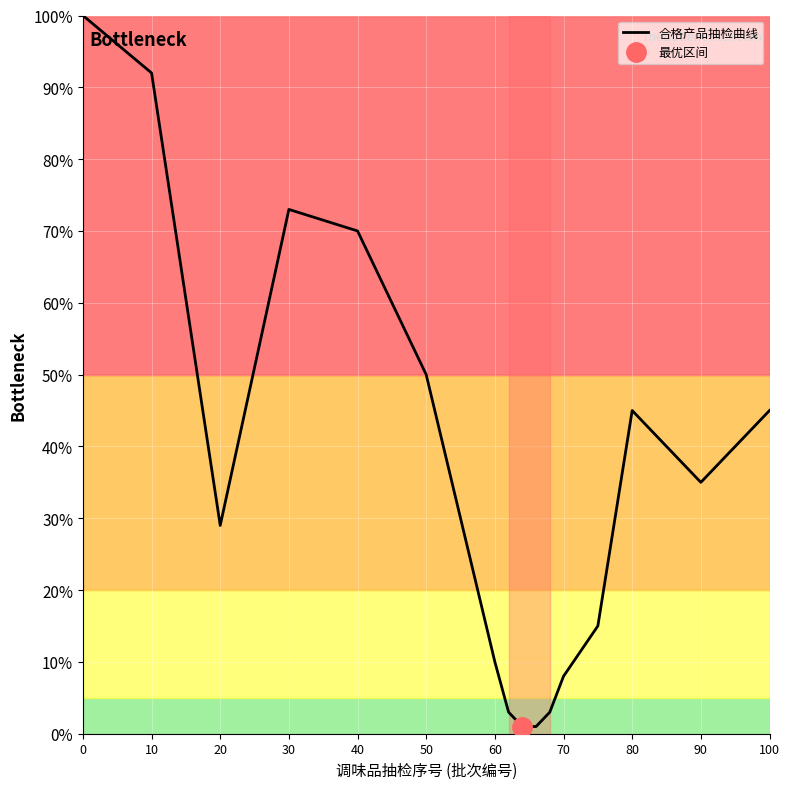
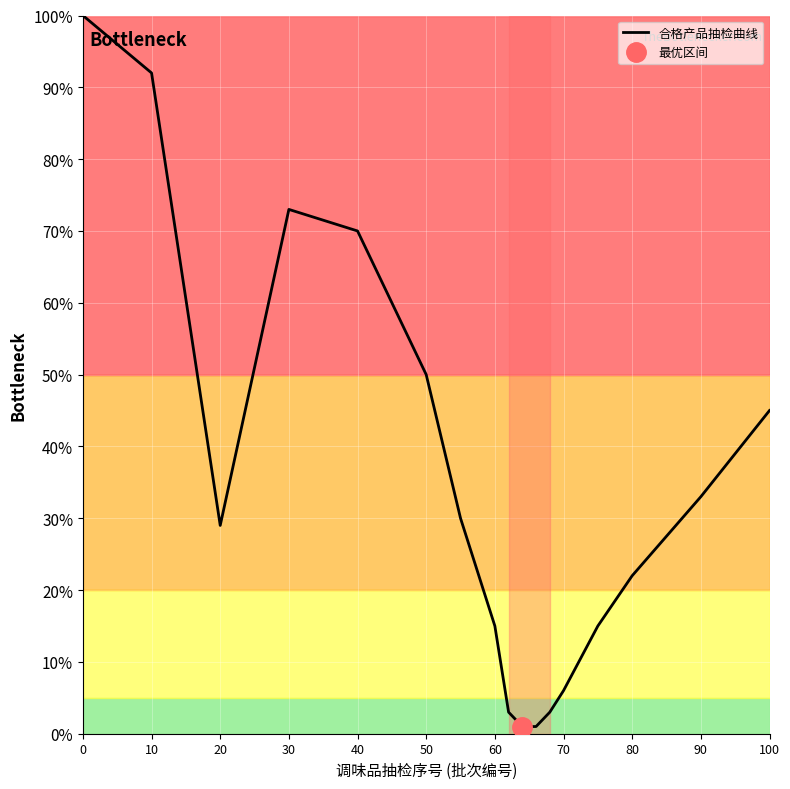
  {
    "合格产品抽检曲线": {
      "0": "100%",
      "10": "92%",
      "20": "29%",
      "30": "73%",
      "40": "70%",
      "50": "50%",
-     "60": "10%",
-     "70": "8%",
-     "80": "45%",
-     "90": "35%",
+     "60": "15%",
+     "70": "6%",
+     "80": "22%",
+     "90": "33%",
      "100": "45%"
    }
  }
